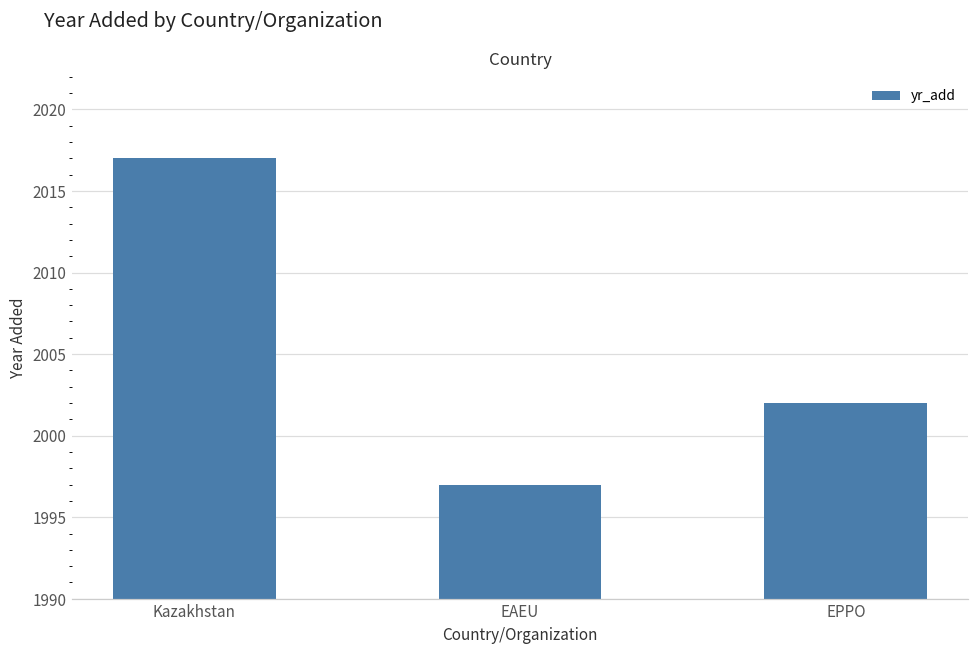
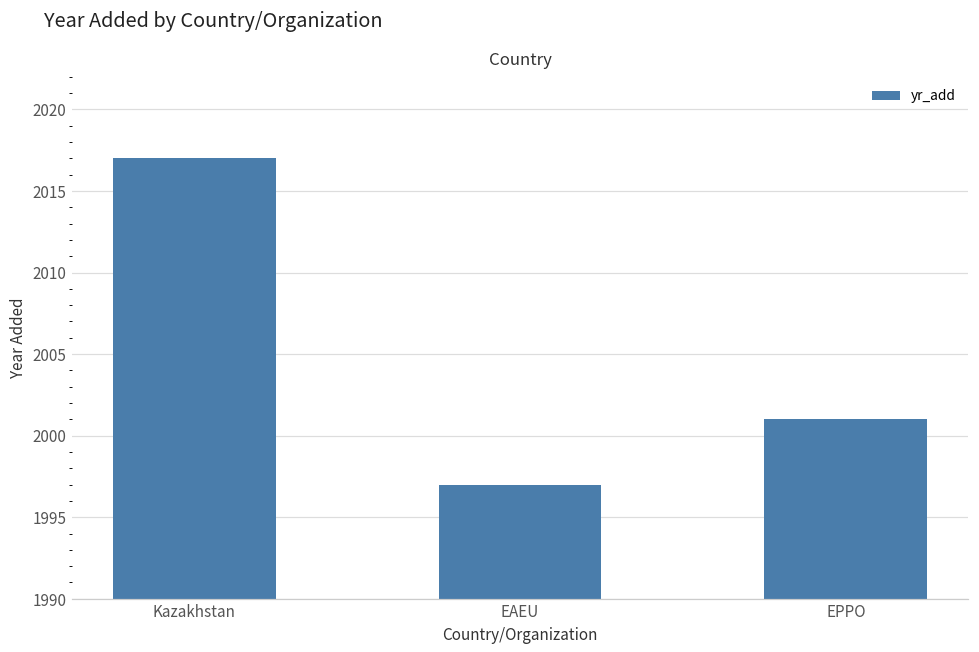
  {
    "Kazakhstan": 2017,
    "EAEU": 1997,
-   "EPPO": 2002
+   "EPPO": 2001
  }
